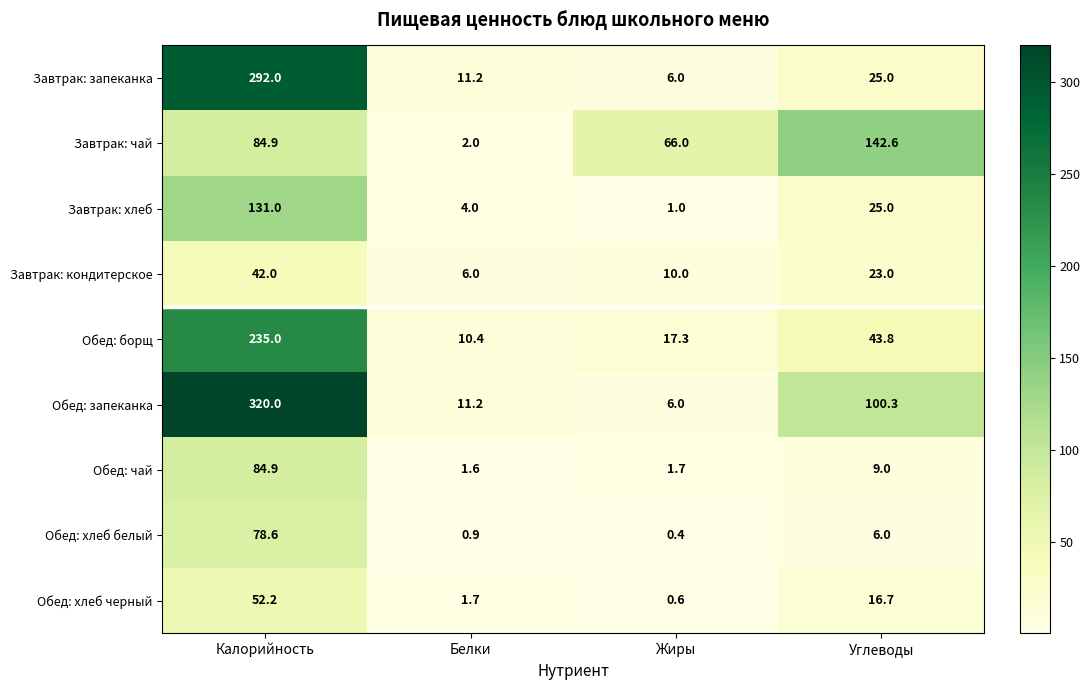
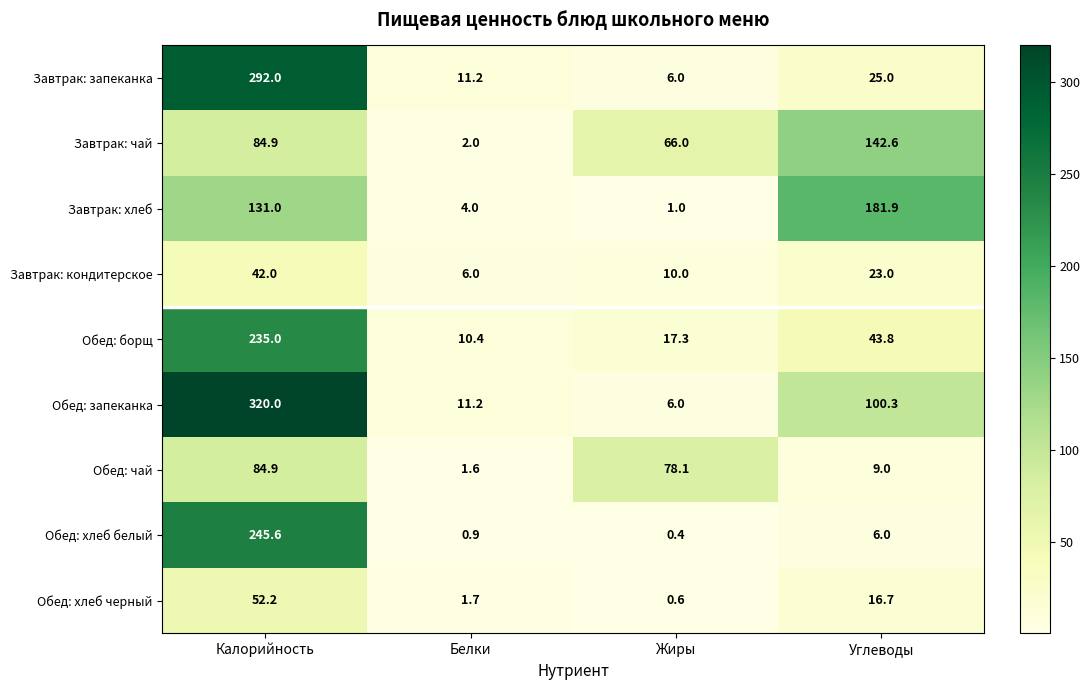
  {
    "Завтрак: запеканка": {
      "Калорийность": 292.0,
      "Белки": 11.2,
      "Жиры": 6.0,
      "Углеводы": 25.0
    },
    "Завтрак: чай": {
      "Калорийность": 84.9,
      "Белки": 2.0,
      "Жиры": 66.0,
      "Углеводы": 142.6
    },
    "Завтрак: хлеб": {
      "Калорийность": 131.0,
      "Белки": 4.0,
      "Жиры": 1.0,
-     "Углеводы": 25.0
+     "Углеводы": 181.9
    },
    "Завтрак: кондитерское": {
      "Калорийность": 42.0,
      "Белки": 6.0,
      "Жиры": 10.0,
      "Углеводы": 23.0
    },
    "Обед: борщ": {
      "Калорийность": 235.0,
      "Белки": 10.4,
      "Жиры": 17.3,
      "Углеводы": 43.8
    },
    "Обед: запеканка": {
      "Калорийность": 320.0,
      "Белки": 11.2,
      "Жиры": 6.0,
      "Углеводы": 100.3
    },
    "Обед: чай": {
      "Калорийность": 84.9,
      "Белки": 1.6,
-     "Жиры": 1.7,
+     "Жиры": 78.1,
      "Углеводы": 9.0
    },
    "Обед: хлеб белый": {
-     "Калорийность": 78.6,
+     "Калорийность": 245.6,
      "Белки": 0.9,
      "Жиры": 0.4,
      "Углеводы": 6.0
    },
    "Обед: хлеб черный": {
      "Калорийность": 52.2,
      "Белки": 1.7,
      "Жиры": 0.6,
      "Углеводы": 16.7
    }
  }
